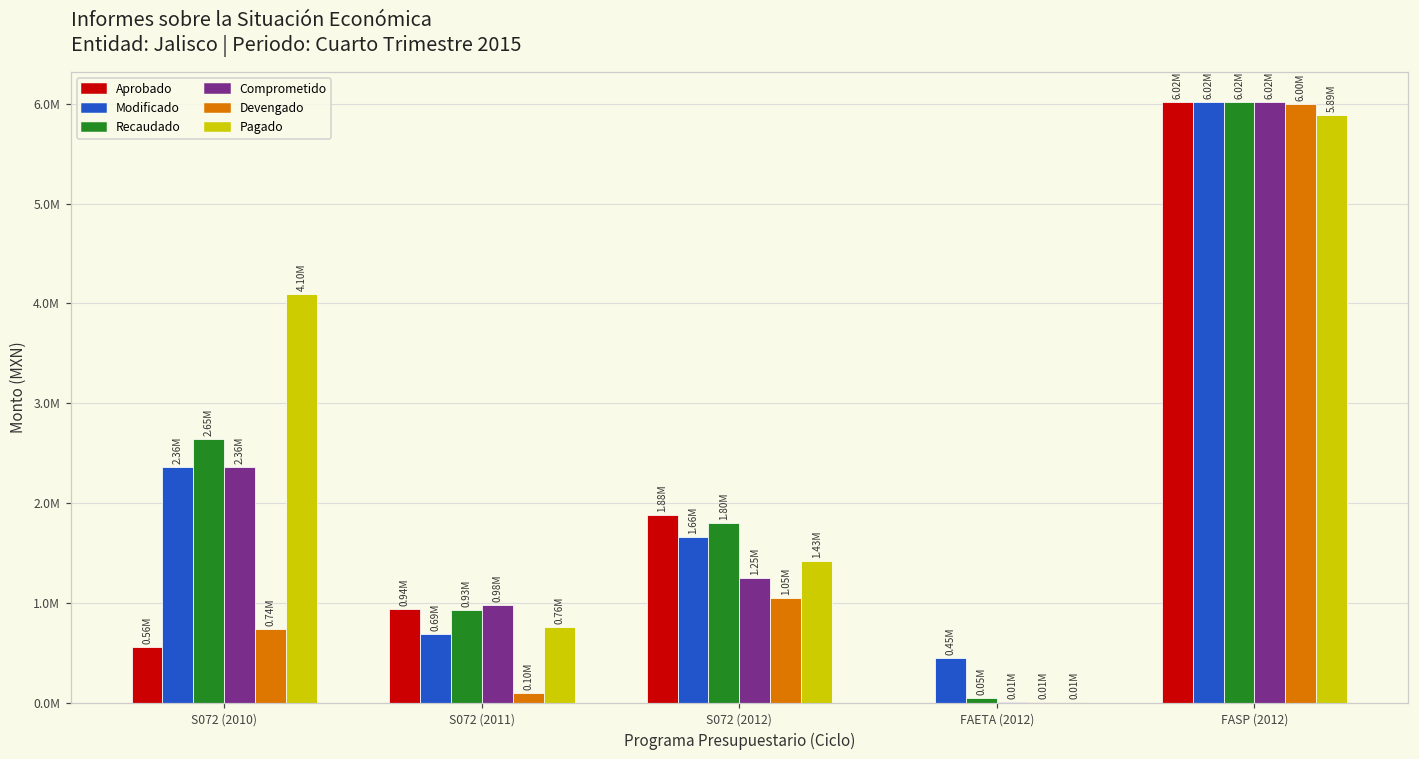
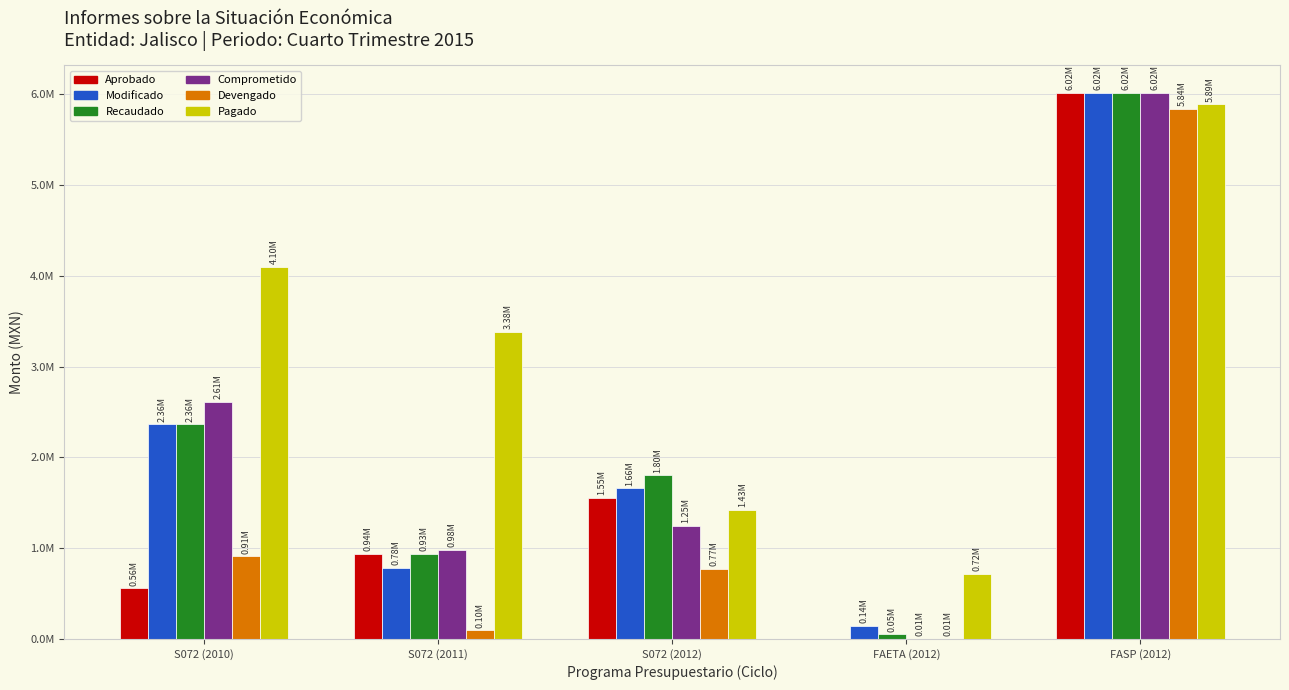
  {
    "Aprobado": {
      "S072 (2010)": "0.56M",
      "S072 (2011)": "0.94M",
-     "S072 (2012)": "1.88M",
+     "S072 (2012)": "1.55M",
      "FASP (2012)": "6.02M"
    },
    "Modificado": {
      "S072 (2010)": "2.36M",
-     "S072 (2011)": "0.69M",
+     "S072 (2011)": "0.78M",
      "S072 (2012)": "1.66M",
-     "FAETA (2012)": "0.45M",
+     "FAETA (2012)": "0.14M",
      "FASP (2012)": "6.02M"
    },
    "Recaudado": {
-     "S072 (2010)": "2.65M",
+     "S072 (2010)": "2.36M",
      "S072 (2011)": "0.93M",
      "S072 (2012)": "1.80M",
      "FAETA (2012)": "0.05M",
      "FASP (2012)": "6.02M"
    },
    "Comprometido": {
-     "S072 (2010)": "2.36M",
+     "S072 (2010)": "2.61M",
      "S072 (2011)": "0.98M",
      "S072 (2012)": "1.25M",
      "FAETA (2012)": "0.01M",
      "FASP (2012)": "6.02M"
    },
    "Devengado": {
-     "S072 (2010)": "0.74M",
+     "S072 (2010)": "0.91M",
      "S072 (2011)": "0.10M",
-     "S072 (2012)": "1.05M",
+     "S072 (2012)": "0.77M",
      "FAETA (2012)": "0.01M",
-     "FASP (2012)": "6.00M"
+     "FASP (2012)": "5.84M"
    },
    "Pagado": {
      "S072 (2010)": "4.10M",
-     "S072 (2011)": "0.76M",
+     "S072 (2011)": "3.38M",
      "S072 (2012)": "1.43M",
-     "FAETA (2012)": "0.01M",
+     "FAETA (2012)": "0.72M",
      "FASP (2012)": "5.89M"
    }
  }
